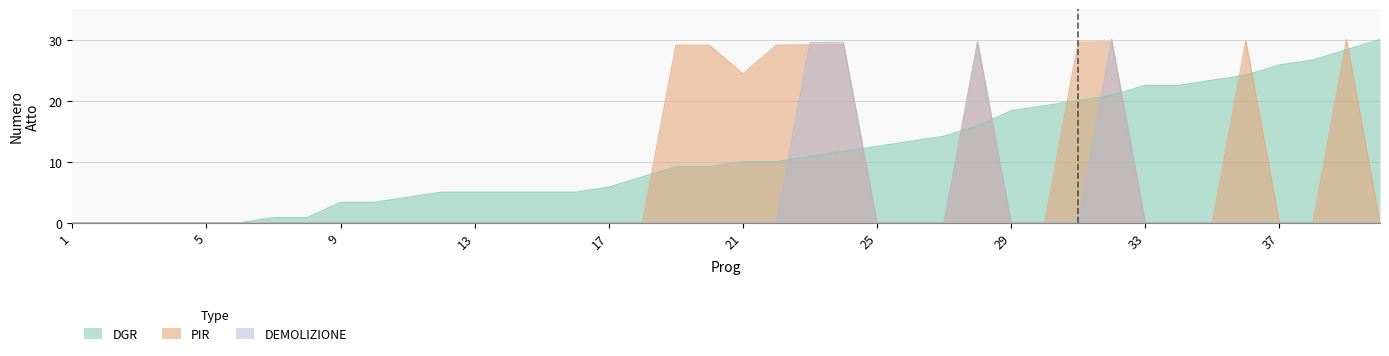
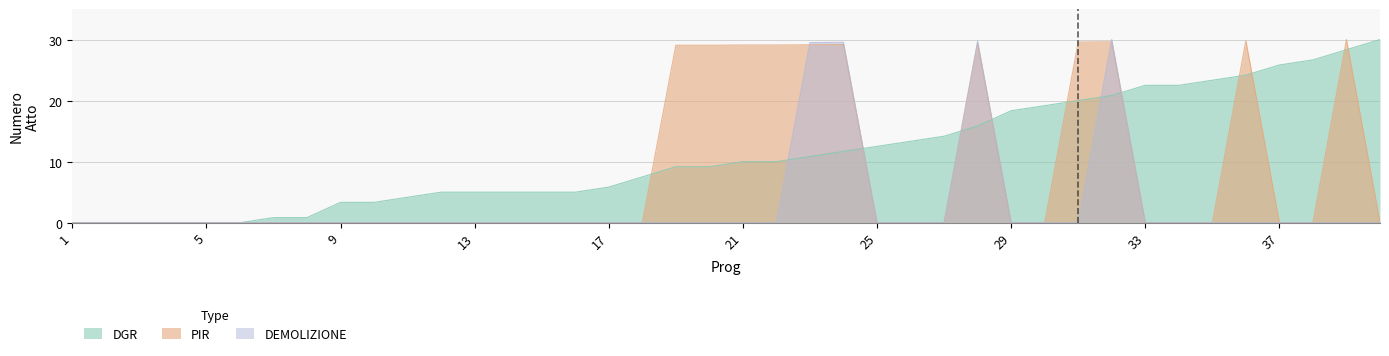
  {
    "PIR": {
-     "21": 24
+     "21": 29
    }
  }
